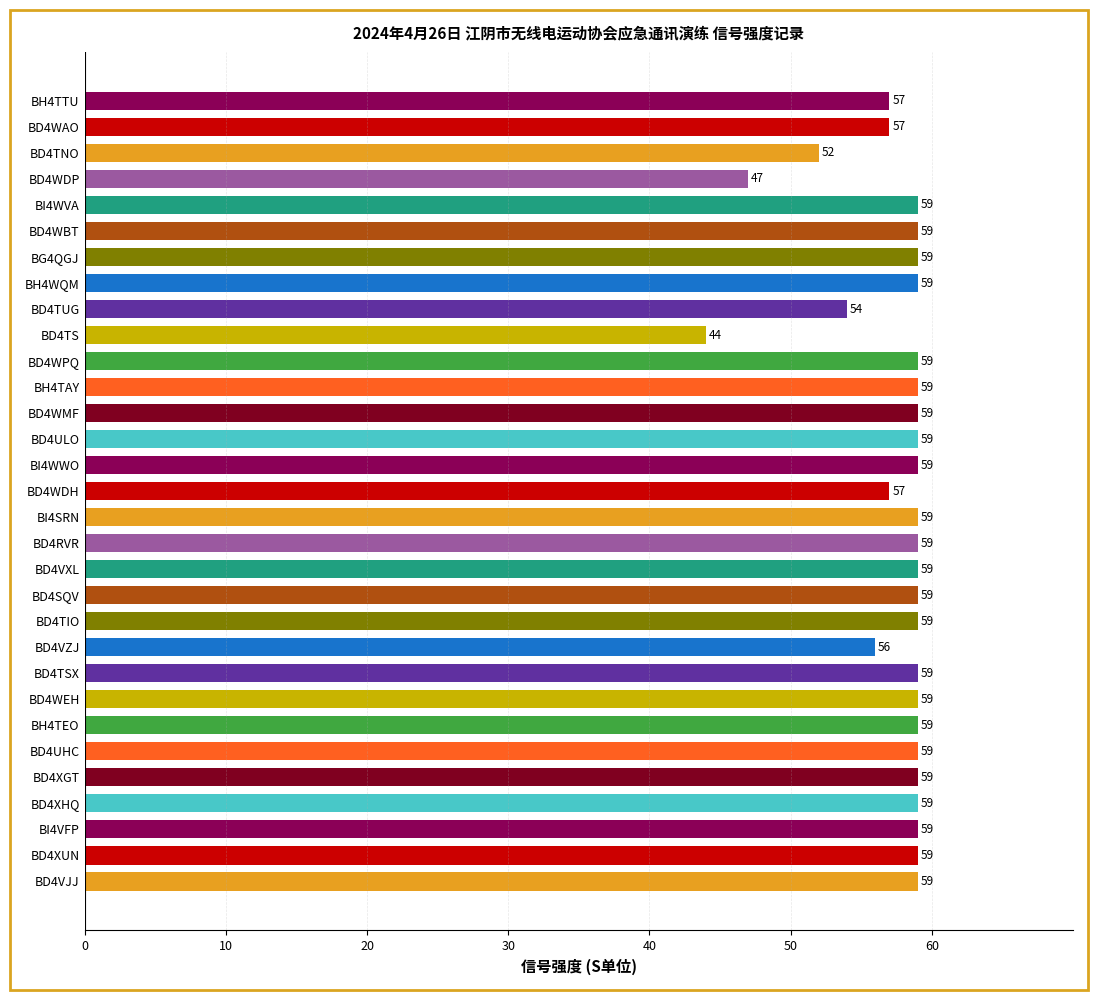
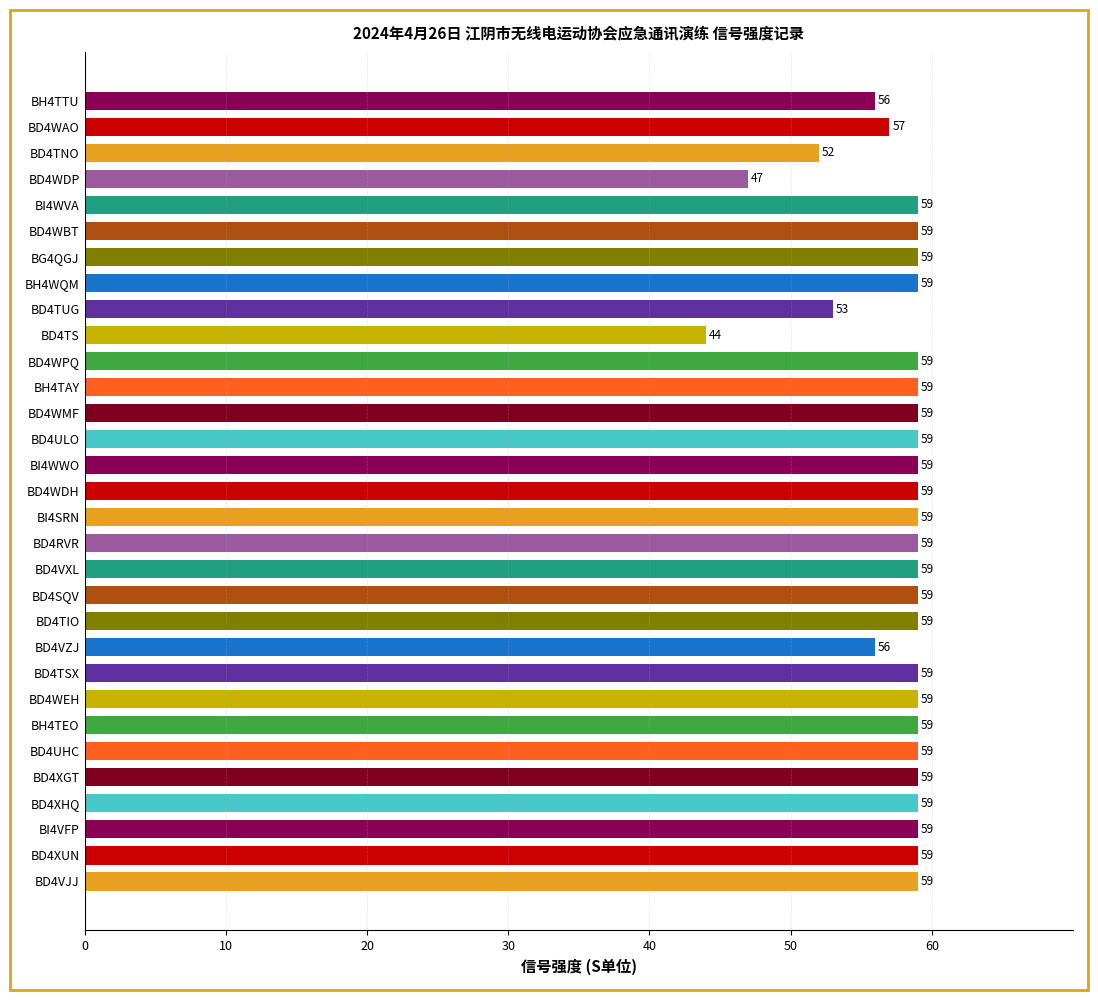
  {
-   "BH4TTU": 57,
+   "BH4TTU": 56,
    "BD4WAO": 57,
    "BD4TNO": 52,
    "BD4WDP": 47,
    "BI4WVA": 59,
    "BD4WBT": 59,
    "BG4QGJ": 59,
    "BH4WQM": 59,
-   "BD4TUG": 54,
+   "BD4TUG": 53,
    "BD4TS": 44,
    "BD4WPQ": 59,
    "BH4TAY": 59,
    "BD4WMF": 59,
    "BD4ULO": 59,
    "BI4WWO": 59,
-   "BD4WDH": 57,
+   "BD4WDH": 59,
    "BI4SRN": 59,
    "BD4RVR": 59,
    "BD4VXL": 59,
    "BD4SQV": 59,
    "BD4TIO": 59,
    "BD4VZJ": 56,
    "BD4TSX": 59,
    "BD4WEH": 59,
    "BH4TEO": 59,
    "BD4UHC": 59,
    "BD4XGT": 59,
    "BD4XHQ": 59,
    "BI4VFP": 59,
    "BD4XUN": 59,
    "BD4VJJ": 59
  }
